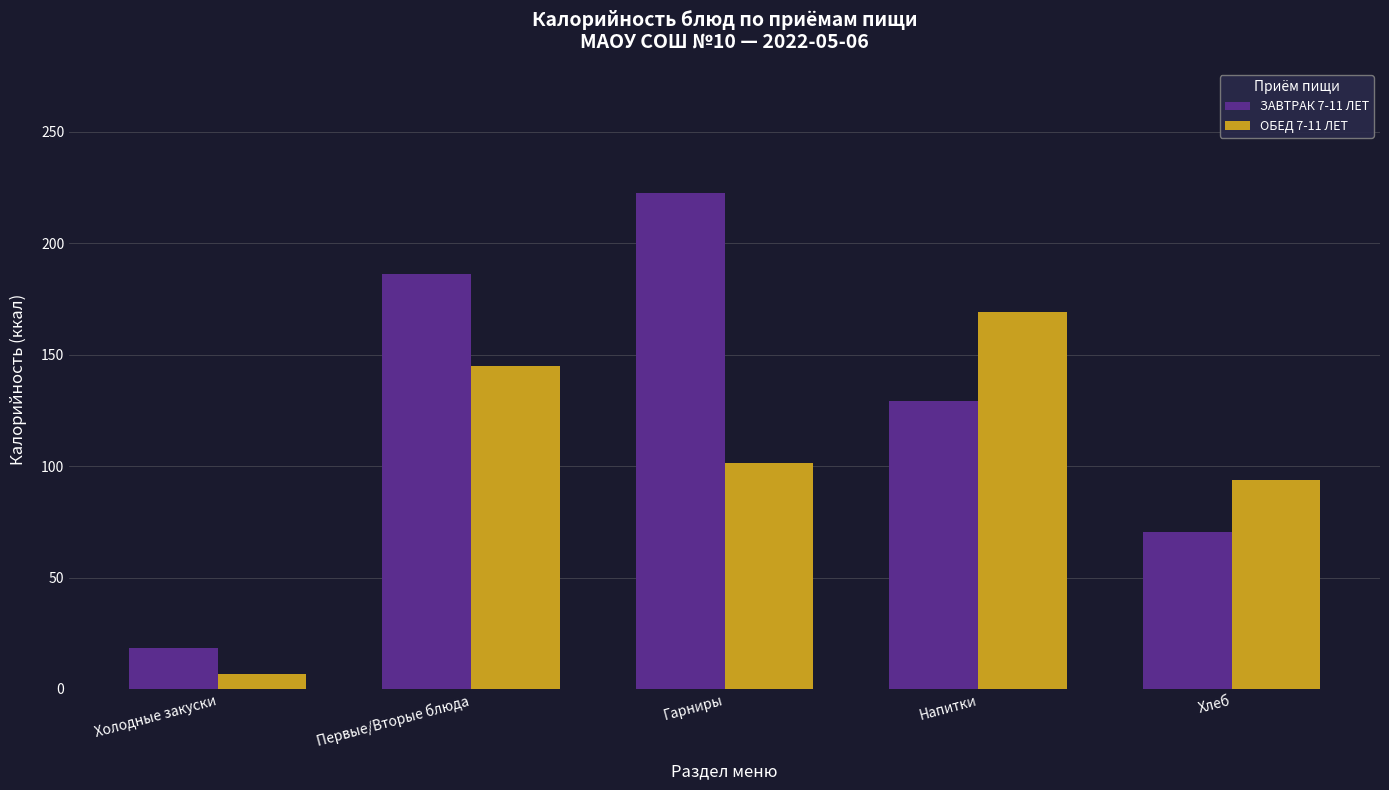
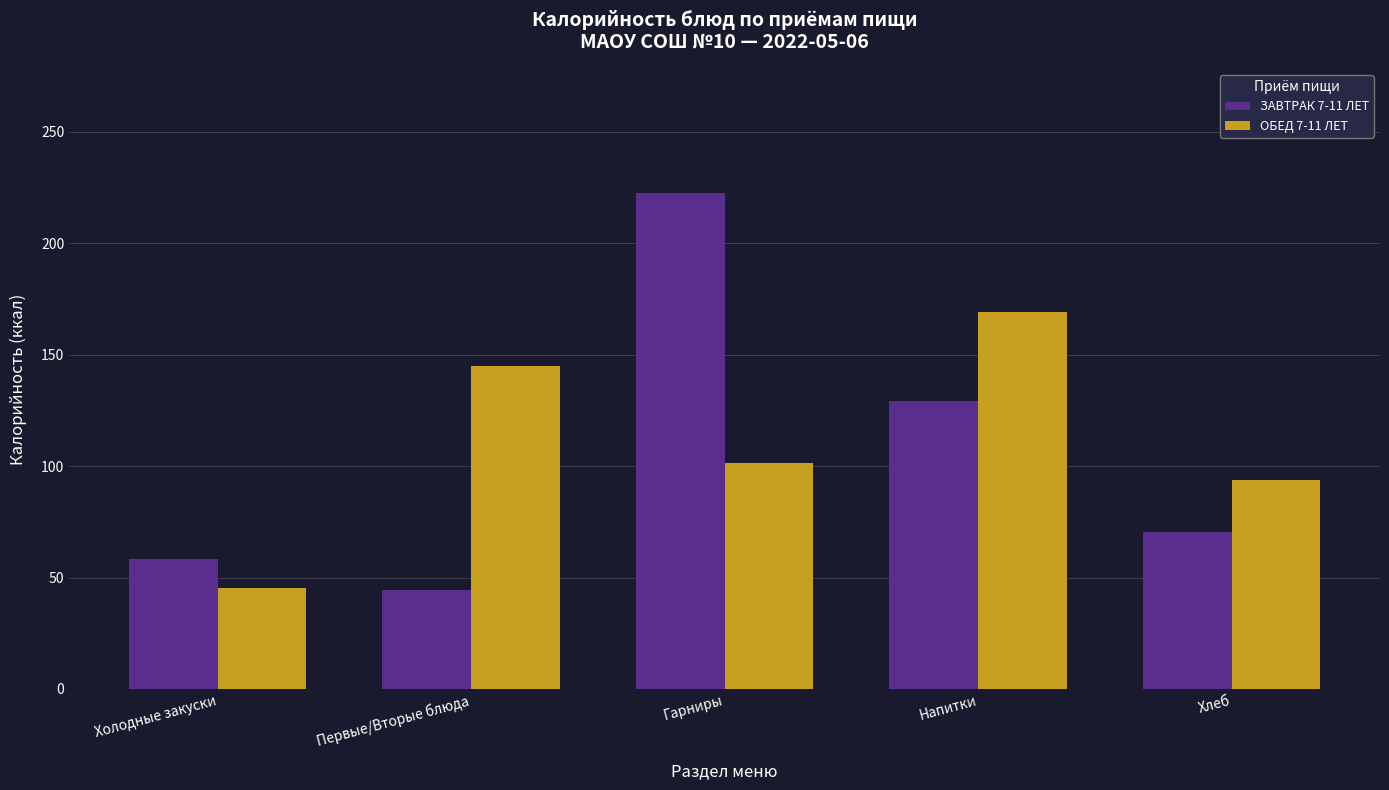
  {
    "ЗАВТРАК 7-11 ЛЕТ": {
-     "Холодные закуски": 18,
-     "Первые/Вторые блюда": 186,
+     "Холодные закуски": 58,
+     "Первые/Вторые блюда": 45,
      "Гарниры": 223,
      "Напитки": 129,
      "Хлеб": 70
    },
    "ОБЕД 7-11 ЛЕТ": {
-     "Холодные закуски": 7,
+     "Холодные закуски": 45,
      "Первые/Вторые блюда": 145,
      "Гарниры": 101,
      "Напитки": 169,
      "Хлеб": 94
    }
  }
